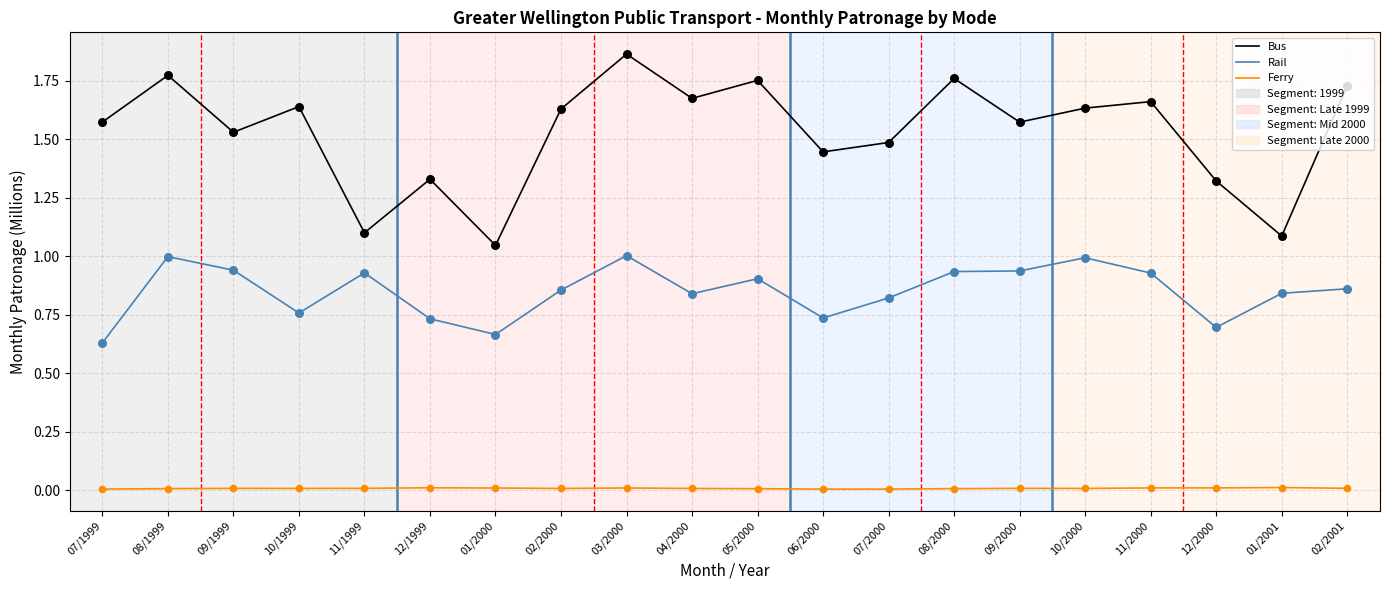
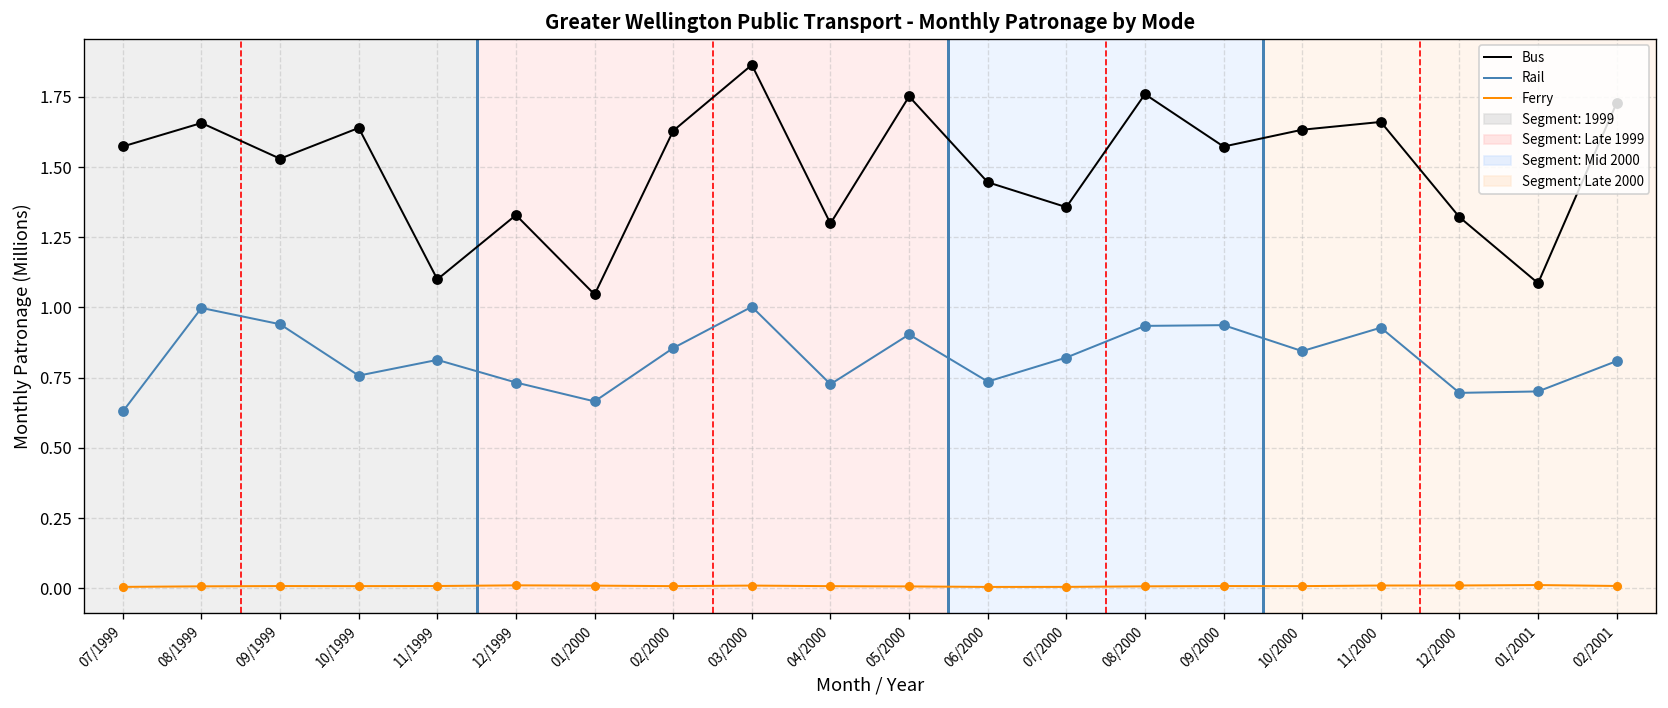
  {
    "Bus": {
      "07/1999": 1.57,
-     "08/1999": 1.77,
+     "08/1999": 1.66,
      "09/1999": 1.53,
      "10/1999": 1.64,
      "11/1999": 1.10,
      "12/1999": 1.33,
      "01/2000": 1.05,
      "02/2000": 1.63,
      "03/2000": 1.86,
-     "04/2000": 1.67,
+     "04/2000": 1.30,
      "05/2000": 1.75,
      "06/2000": 1.45,
-     "07/2000": 1.49,
+     "07/2000": 1.36,
      "08/2000": 1.76,
      "09/2000": 1.57,
      "10/2000": 1.63,
      "11/2000": 1.66,
      "12/2000": 1.32,
      "01/2001": 1.09
    },
    "Rail": {
      "07/1999": 0.63,
      "08/1999": 1.00,
      "09/1999": 0.94,
      "10/1999": 0.76,
-     "11/1999": 0.93,
+     "11/1999": 0.81,
      "12/1999": 0.73,
      "01/2000": 0.67,
      "02/2000": 0.86,
      "03/2000": 1.00,
-     "04/2000": 0.84,
+     "04/2000": 0.73,
      "05/2000": 0.90,
      "06/2000": 0.74,
      "07/2000": 0.82,
      "08/2000": 0.93,
      "09/2000": 0.94,
-     "10/2000": 0.99,
+     "10/2000": 0.84,
      "11/2000": 0.93,
      "12/2000": 0.70,
-     "01/2001": 0.84,
-     "02/2001": 0.86
+     "01/2001": 0.70,
+     "02/2001": 0.81
    },
    "Ferry": {
      "07/1999": 0.01,
      "08/1999": 0.01,
      "09/1999": 0.01,
      "10/1999": 0.01,
      "11/1999": 0.01,
      "12/1999": 0.01,
      "01/2000": 0.01,
      "02/2000": 0.01,
      "03/2000": 0.01,
      "04/2000": 0.01,
      "05/2000": 0.01,
      "06/2000": 0.00,
      "07/2000": 0.01,
      "08/2000": 0.01,
      "09/2000": 0.01,
      "10/2000": 0.01,
      "11/2000": 0.01,
      "12/2000": 0.01,
      "01/2001": 0.01,
      "02/2001": 0.01
    }
  }
